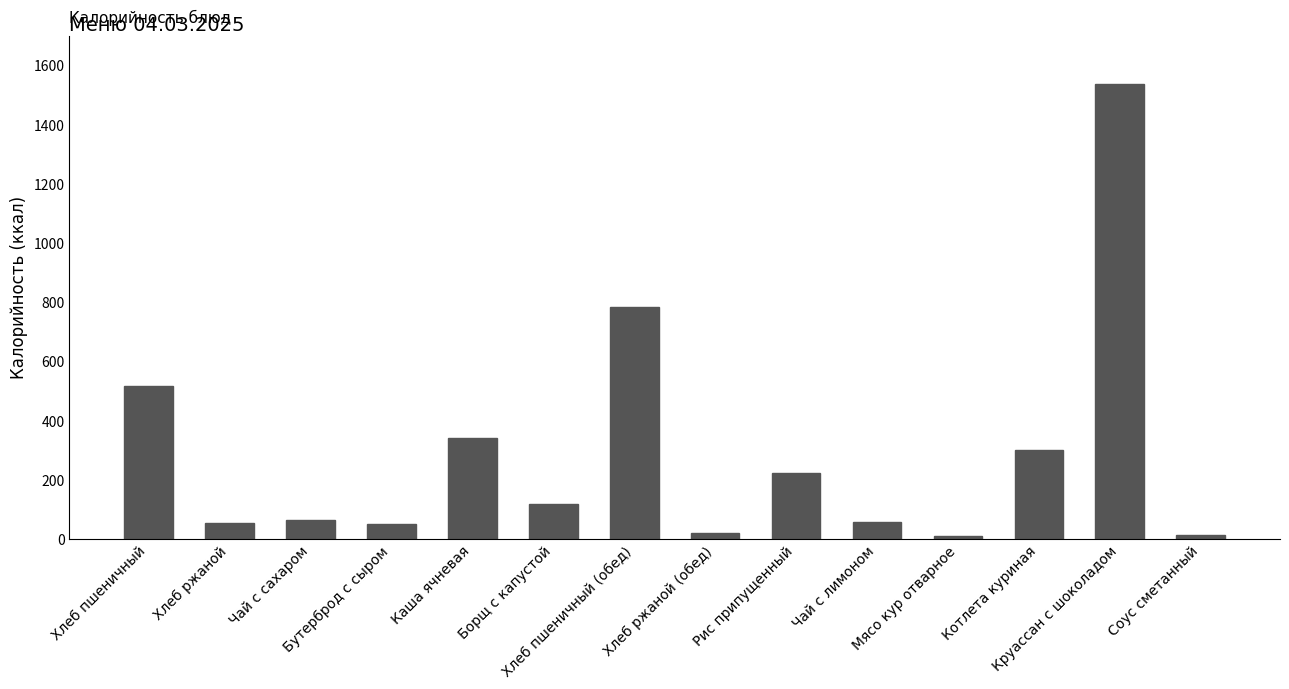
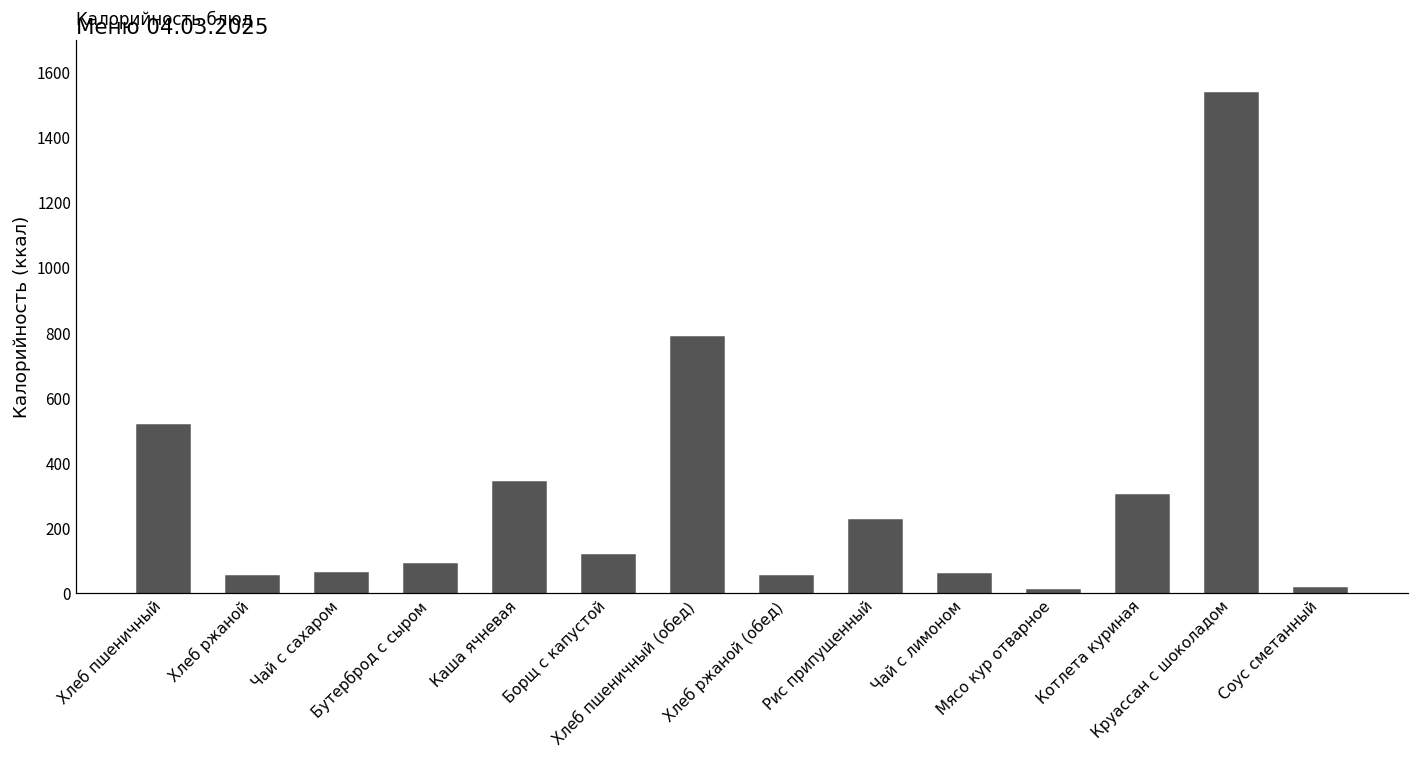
  {
    "Хлеб пшеничный": 520,
    "Хлеб ржаной": 50,
    "Чай с сахаром": 60,
-   "Бутерброд с сыром": 50,
+   "Бутерброд с сыром": 90,
    "Каша ячневая": 340,
    "Борщ с капустой": 120,
    "Хлеб пшеничный (обед)": 790,
-   "Хлеб ржаной (обед)": 20,
+   "Хлеб ржаной (обед)": 50,
    "Рис припущенный": 230,
    "Чай с лимоном": 60,
    "Мясо кур отварное": 10,
    "Котлета куриная": 300,
    "Круассан с шоколадом": 1540,
    "Соус сметанный": 20
  }
